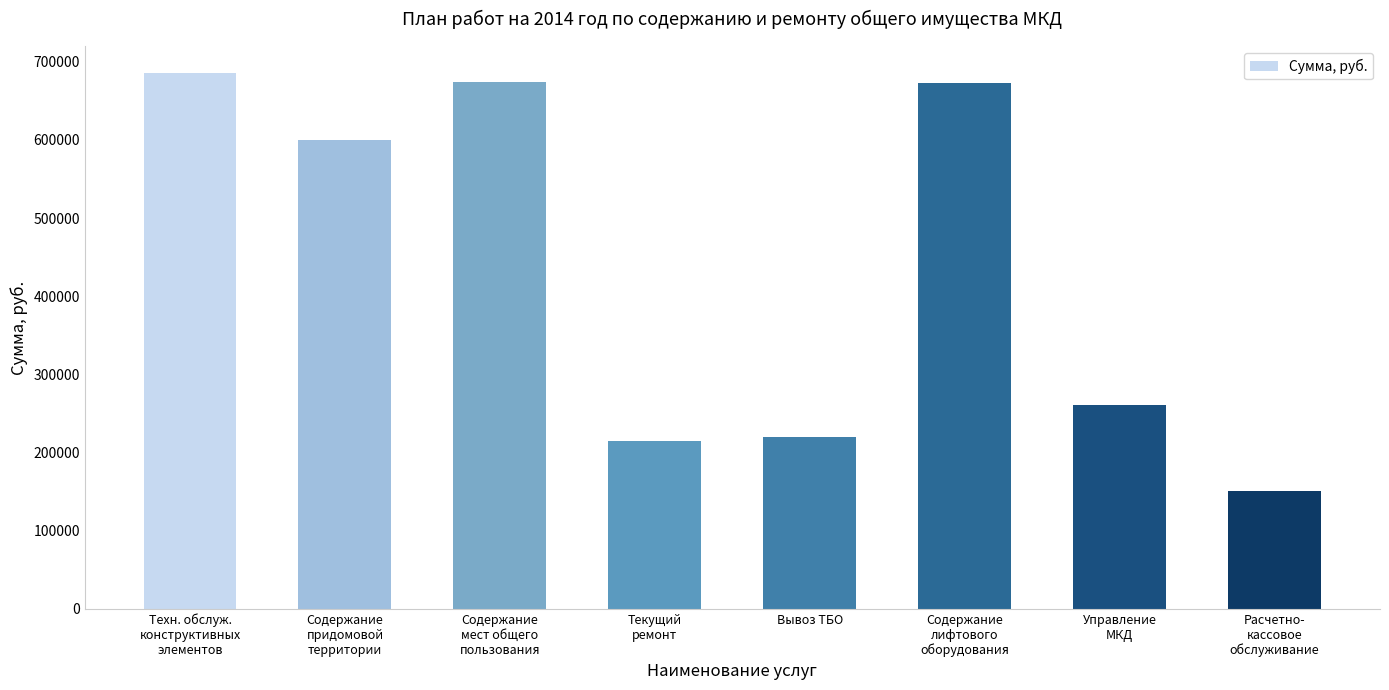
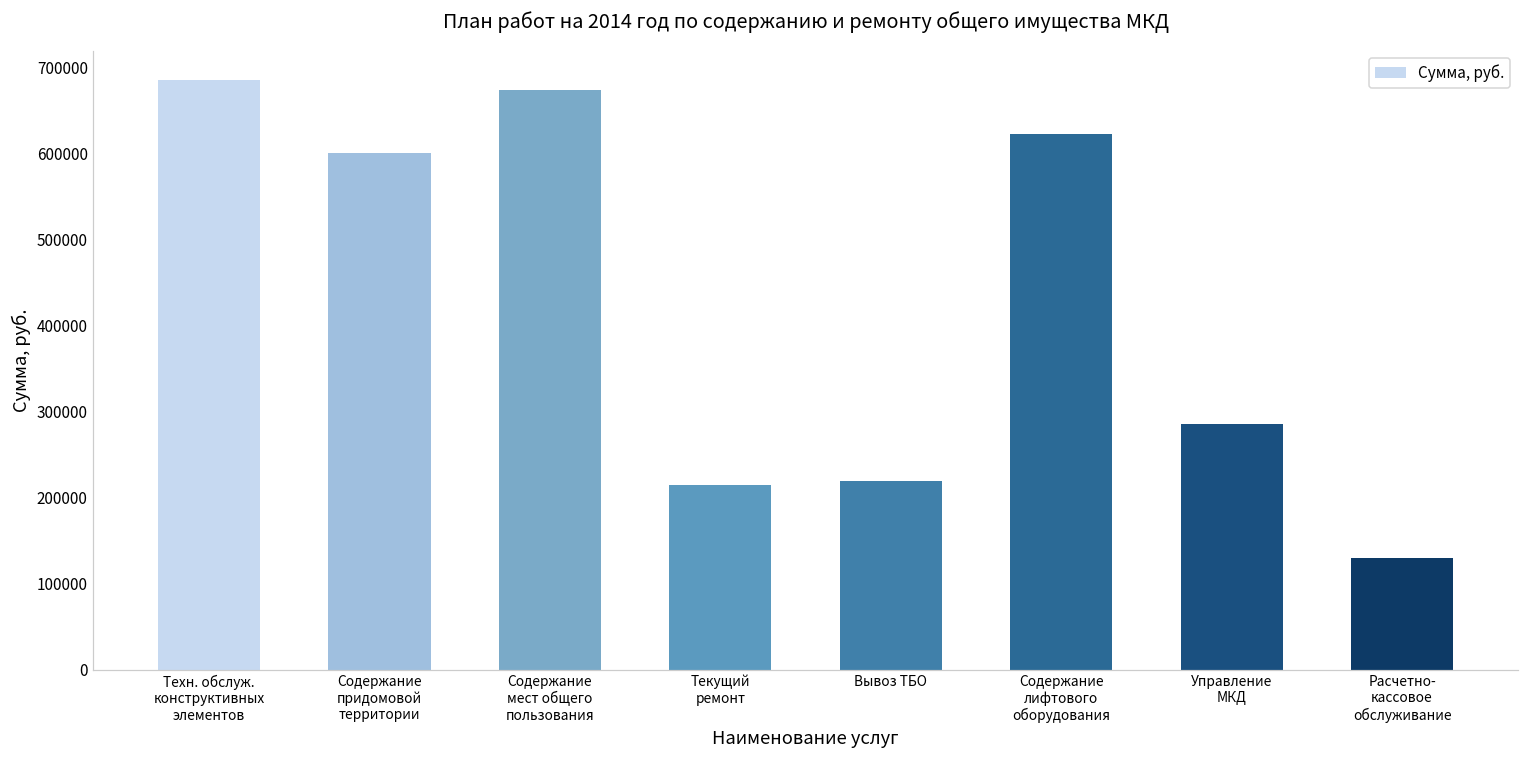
  {
    "Техн. обслуж. конструктивных элементов": 690000,
    "Содержание придомовой территории": 600000,
    "Содержание мест общего пользования": 670000,
    "Текущий ремонт": 210000,
    "Вывоз ТБО": 220000,
-   "Содержание лифтового оборудования": 670000,
-   "Управление МКД": 260000,
-   "Расчетно- кассовое обслуживание": 150000
+   "Содержание лифтового оборудования": 620000,
+   "Управление МКД": 290000,
+   "Расчетно- кассовое обслуживание": 130000
  }
